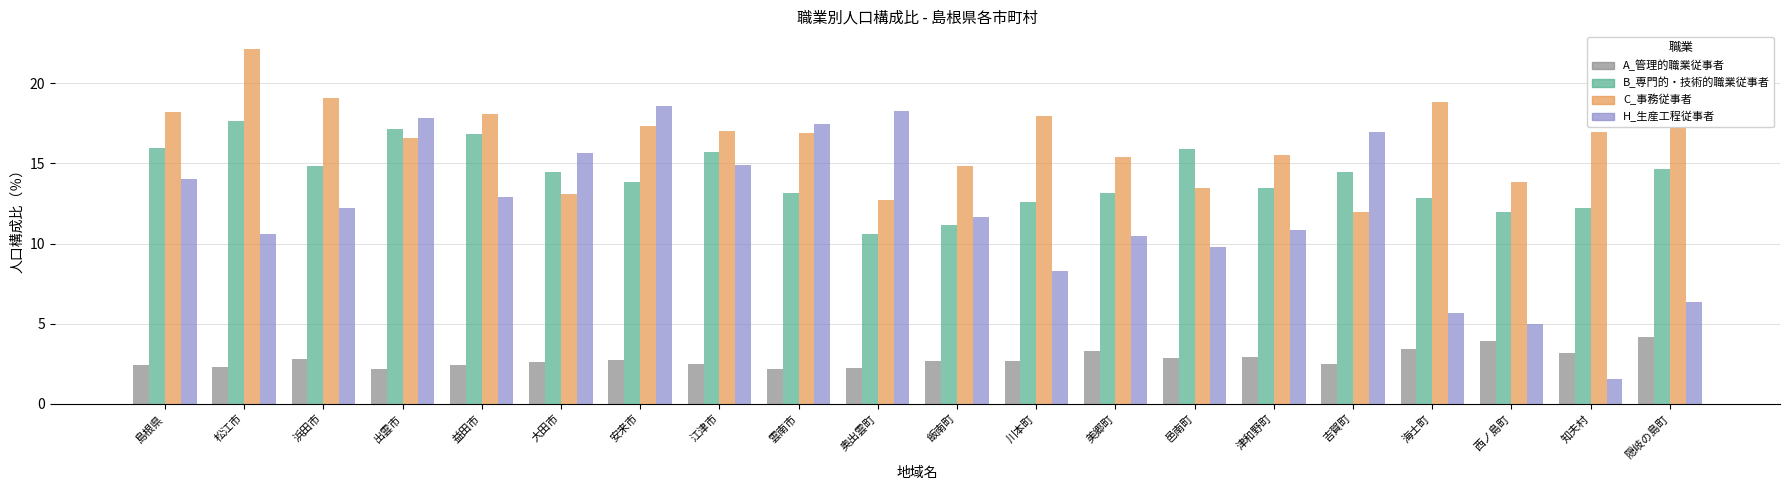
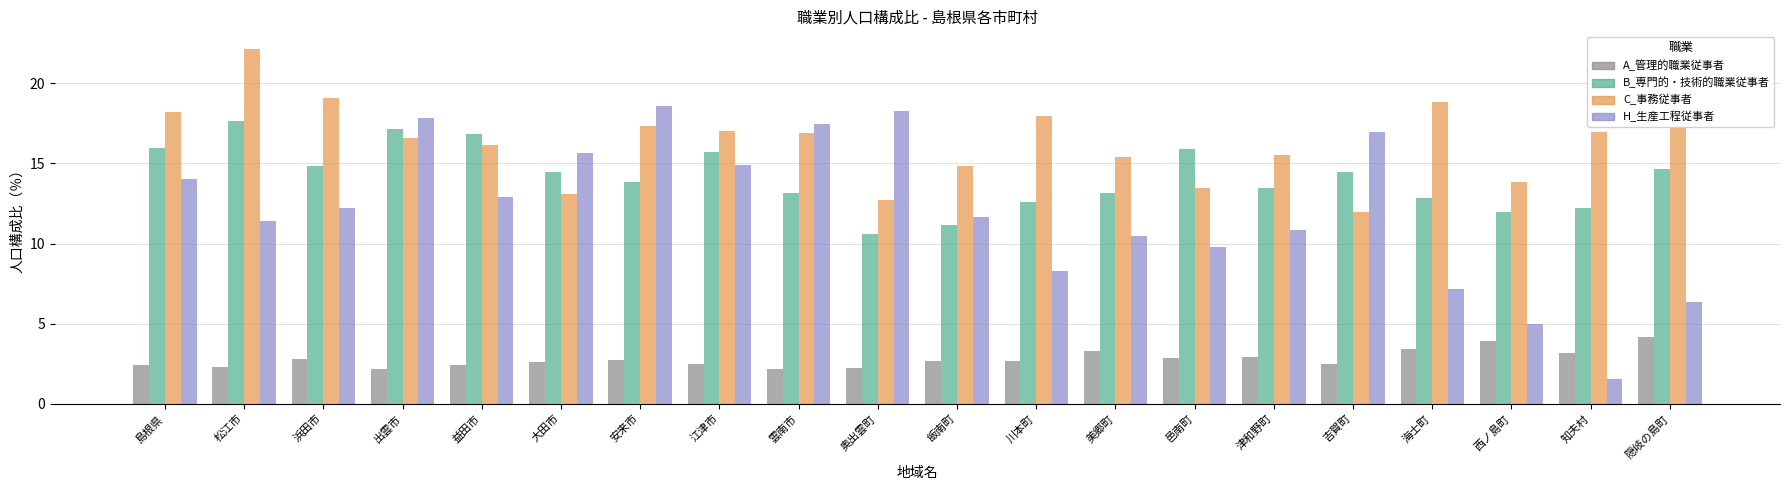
  {
    "A_管理的職業従事者": {
      "島根県": 2.4,
      "松江市": 2.3,
      "浜田市": 2.8,
      "出雲市": 2.2,
      "益田市": 2.4,
      "大田市": 2.6,
      "安来市": 2.7,
      "江津市": 2.5,
      "雲南市": 2.2,
      "奥出雲町": 2.2,
      "飯南町": 2.7,
      "川本町": 2.7,
      "美郷町": 3.3,
      "邑南町": 2.8,
      "津和野町": 2.9,
      "吉賀町": 2.5,
      "海士町": 3.4,
      "西ノ島町": 3.9,
      "知夫村": 3.1,
      "隠岐の島町": 4.2
    },
    "B_専門的・技術的職業従事者": {
      "島根県": 15.9,
      "松江市": 17.7,
      "浜田市": 14.9,
      "出雲市": 17.1,
      "益田市": 16.8,
      "大田市": 14.5,
      "安来市": 13.9,
      "江津市": 15.7,
      "雲南市": 13.2,
      "奥出雲町": 10.6,
      "飯南町": 11.1,
      "川本町": 12.6,
      "美郷町": 13.1,
      "邑南町": 15.9,
      "津和野町": 13.4,
      "吉賀町": 14.4,
      "海士町": 12.9,
      "西ノ島町": 11.9,
      "知夫村": 12.2,
      "隠岐の島町": 14.7
    },
    "C_事務従事者": {
      "島根県": 18.2,
      "松江市": 22.1,
      "浜田市": 19.1,
      "出雲市": 16.6,
-     "益田市": 18.1,
+     "益田市": 16.1,
      "大田市": 13.1,
      "安来市": 17.3,
      "江津市": 17.0,
      "雲南市": 16.9,
      "奥出雲町": 12.7,
      "飯南町": 14.8,
      "川本町": 18.0,
      "美郷町": 15.4,
      "邑南町": 13.5,
      "津和野町": 15.5,
      "吉賀町": 12.0,
      "海士町": 18.9,
      "西ノ島町": 13.8,
      "知夫村": 16.9,
      "隠岐の島町": 17.3
    },
    "H_生産工程従事者": {
      "島根県": 14.0,
-     "松江市": 10.6,
+     "松江市": 11.4,
      "浜田市": 12.2,
      "出雲市": 17.8,
      "益田市": 12.9,
      "大田市": 15.6,
      "安来市": 18.6,
      "江津市": 14.9,
      "雲南市": 17.5,
      "奥出雲町": 18.3,
      "飯南町": 11.7,
      "川本町": 8.3,
      "美郷町": 10.5,
      "邑南町": 9.8,
      "津和野町": 10.9,
      "吉賀町": 16.9,
-     "海士町": 5.7,
+     "海士町": 7.1,
      "西ノ島町": 5.0,
      "知夫村": 1.6,
      "隠岐の島町": 6.3
    }
  }
